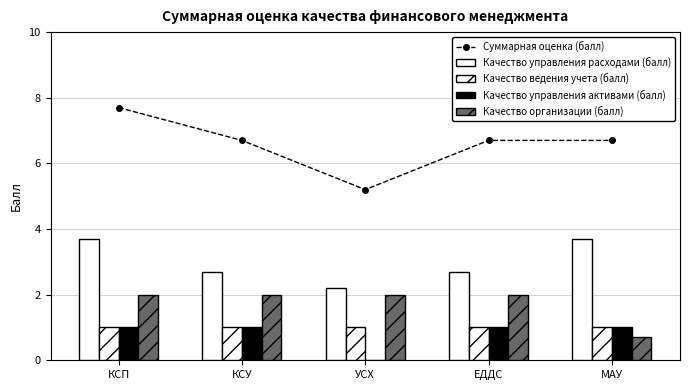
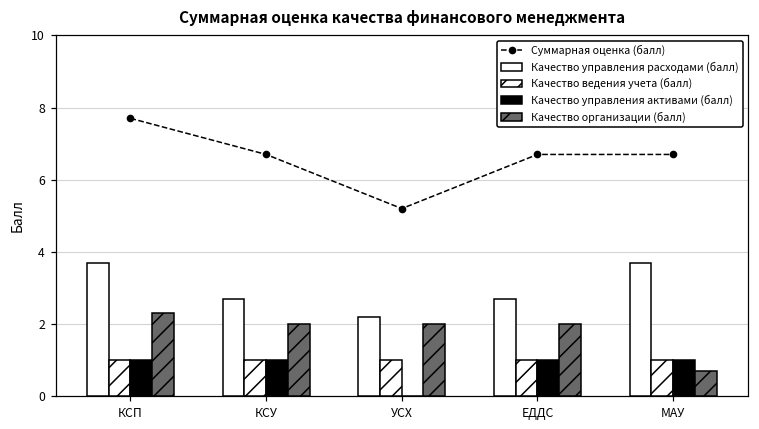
  {
    "Качество организации (балл)": {
-     "КСП": 2.0,
+     "КСП": 2.3,
      "КСУ": 2.0,
      "УСХ": 2.0,
      "ЕДДС": 2.0,
      "МАУ": 0.7
    }
  }
